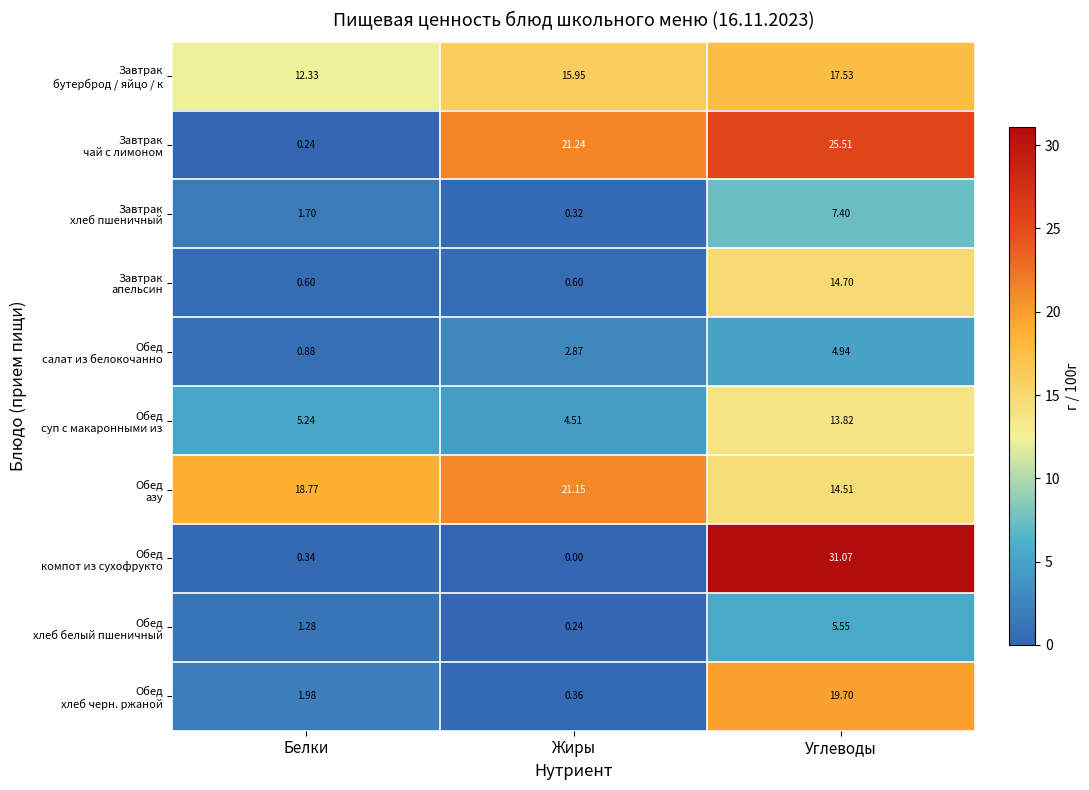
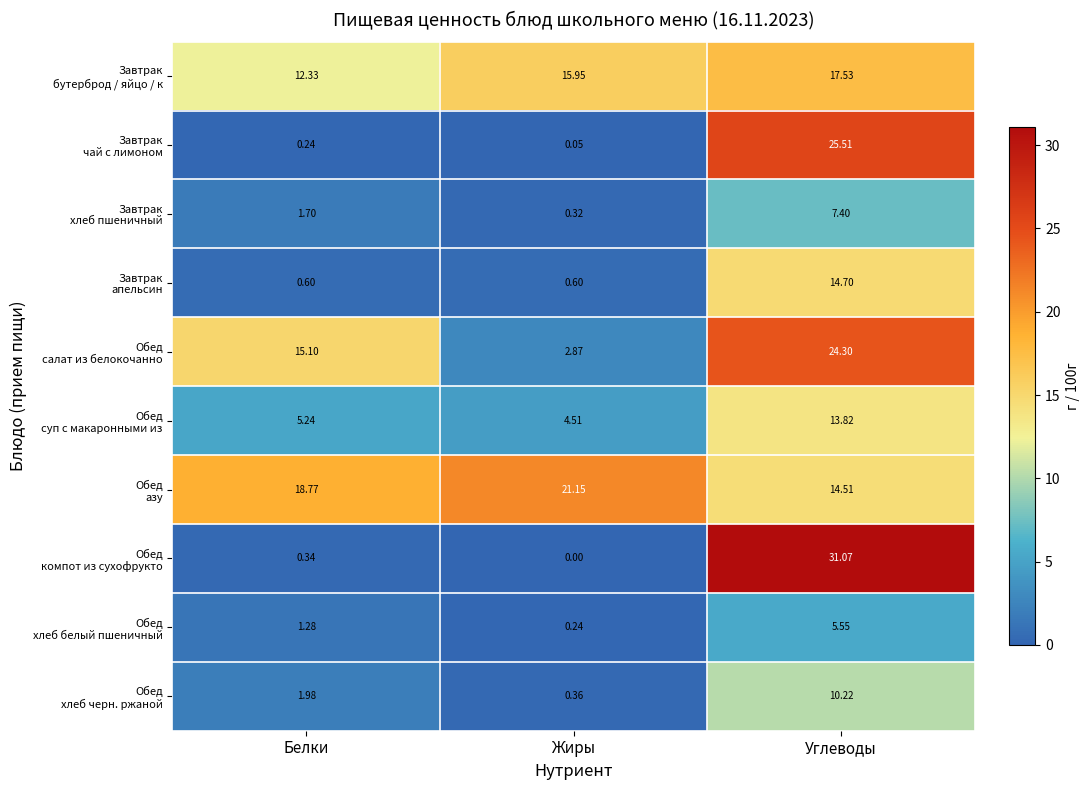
  {
    "Завтрак бутерброд / яйцо / к": {
      "Белки": 12.33,
      "Жиры": 15.95,
      "Углеводы": 17.53
    },
    "Завтрак чай с лимоном": {
      "Белки": 0.24,
-     "Жиры": 21.24,
+     "Жиры": 0.05,
      "Углеводы": 25.51
    },
    "Завтрак хлеб пшеничный": {
      "Белки": 1.70,
      "Жиры": 0.32,
      "Углеводы": 7.40
    },
    "Завтрак апельсин": {
      "Белки": 0.60,
      "Жиры": 0.60,
      "Углеводы": 14.70
    },
    "Обед салат из белокочанно": {
-     "Белки": 0.88,
+     "Белки": 15.10,
      "Жиры": 2.87,
-     "Углеводы": 4.94
+     "Углеводы": 24.30
    },
    "Обед суп с макаронными из": {
      "Белки": 5.24,
      "Жиры": 4.51,
      "Углеводы": 13.82
    },
    "Обед азу": {
      "Белки": 18.77,
      "Жиры": 21.15,
      "Углеводы": 14.51
    },
    "Обед компот из сухофрукто": {
      "Белки": 0.34,
      "Жиры": 0.00,
      "Углеводы": 31.07
    },
    "Обед хлеб белый пшеничный": {
      "Белки": 1.28,
      "Жиры": 0.24,
      "Углеводы": 5.55
    },
    "Обед хлеб черн. ржаной": {
      "Белки": 1.98,
      "Жиры": 0.36,
-     "Углеводы": 19.70
+     "Углеводы": 10.22
    }
  }
